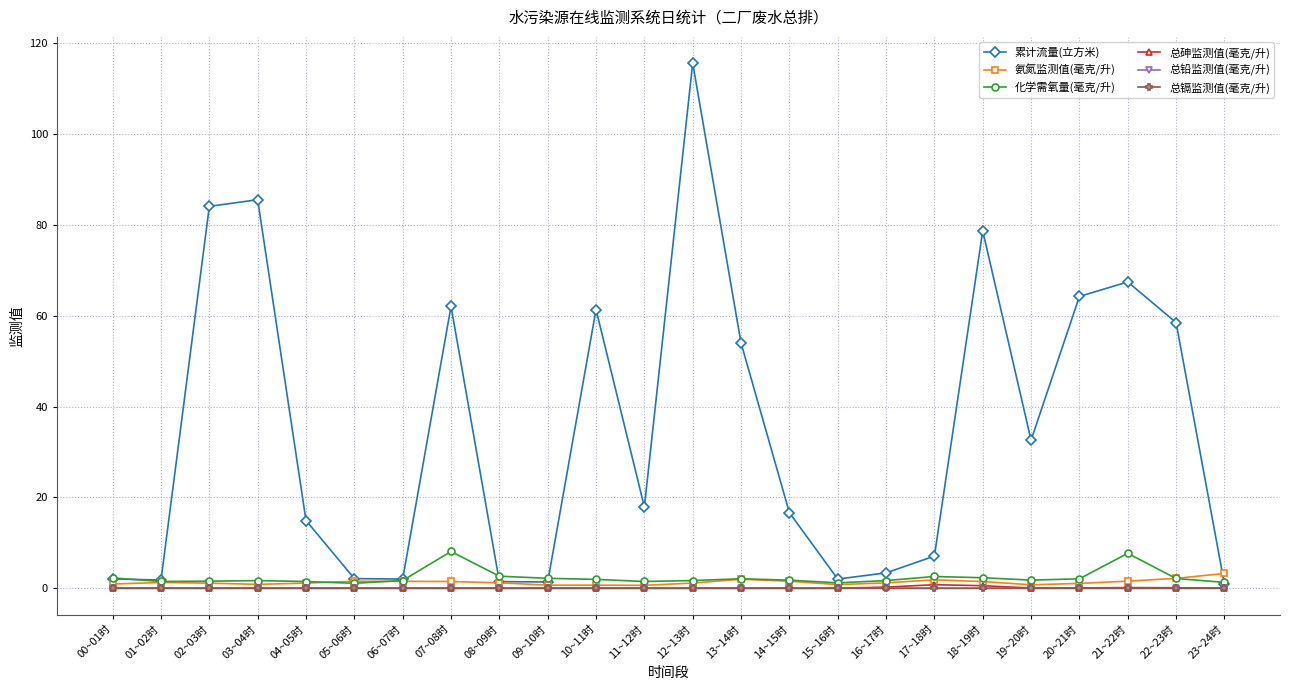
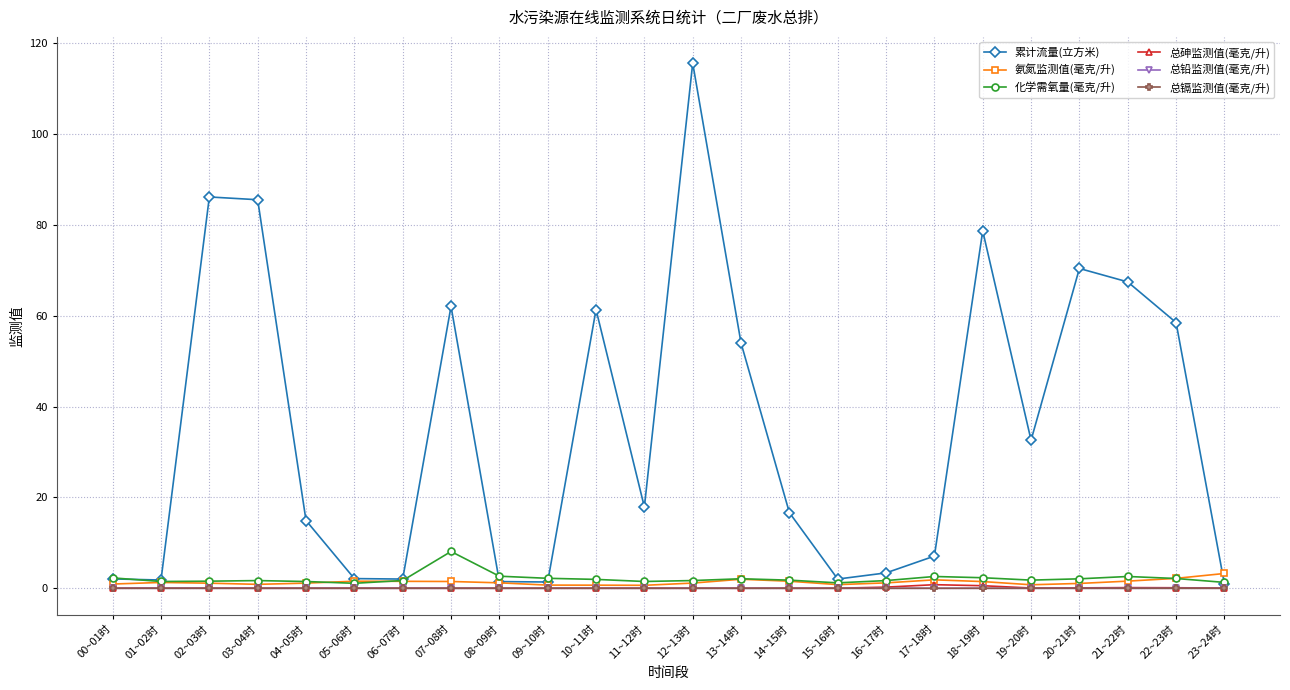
  {
    "累计流量(立方米)": {
-     "02~03时": 84,
+     "02~03时": 86,
      "03~04时": 86,
      "04~05时": 15,
      "05~06时": 2,
      "07~08时": 62,
      "09~10时": 1,
      "10~11时": 61,
      "11~12时": 18,
      "12~13时": 116,
      "13~14时": 54,
      "14~15时": 17,
      "15~16时": 2,
      "16~17时": 3,
      "17~18时": 7,
      "18~19时": 79,
      "19~20时": 33,
-     "20~21时": 64,
+     "20~21时": 70,
      "21~22时": 67,
      "22~23时": 58
    },
    "氨氮监测值(毫克/升)": {
      "00~01时": 1,
      "03~04时": 1,
      "07~08时": 1,
      "09~10时": 1,
      "10~11时": 1,
      "11~12时": 1,
      "17~18时": 2,
      "18~19时": 1,
      "19~20时": 1,
      "20~21时": 1,
      "21~22时": 2,
      "23~24时": 3
    },
    "化学需氧量(毫克/升)": {
      "03~04时": 2,
      "07~08时": 8,
      "08~09时": 3,
      "09~10时": 2,
      "10~11时": 2,
      "11~12时": 2,
      "17~18时": 3,
      "18~19时": 2,
      "19~20时": 2,
      "20~21时": 2,
-     "21~22时": 8
+     "21~22时": 3
    },
    "总砷监测值(毫克/升)": {
      "17~18时": 1,
      "18~19时": 1
    },
    "总镉监测值(毫克/升)": {
      "17~18时": 0,
      "18~19时": 0
    }
  }
